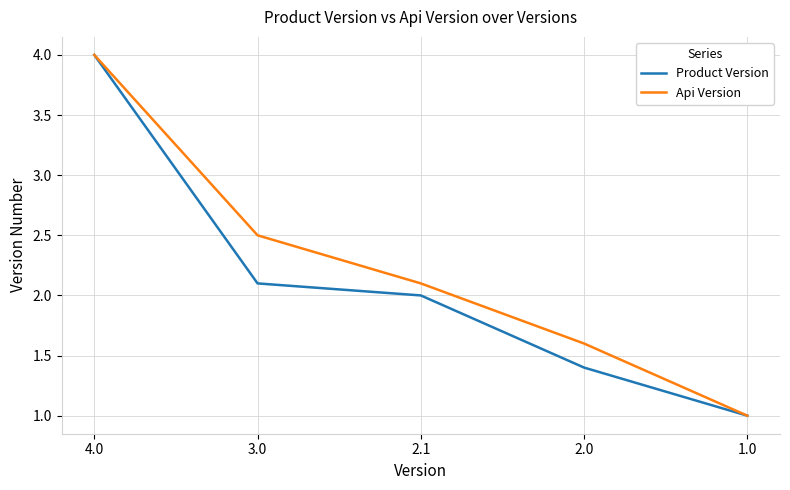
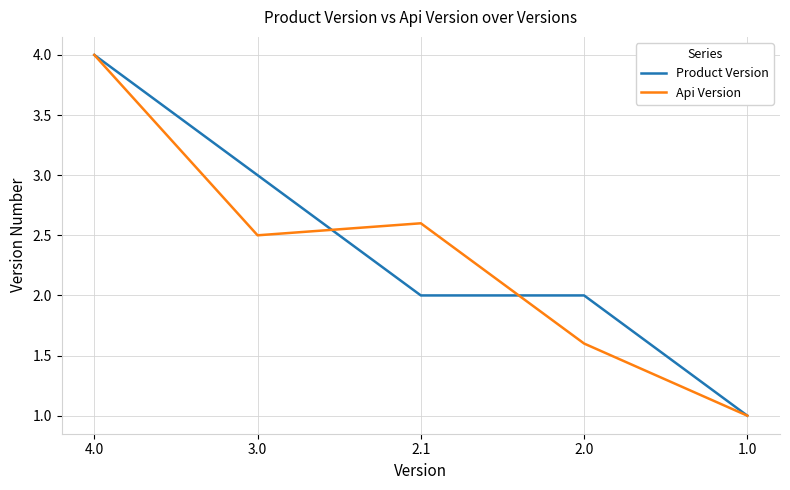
  {
    "Product Version": {
-     "3.0": 2.1,
+     "3.0": 3.0,
      "2.1": 2.0,
-     "2.0": 1.4
+     "2.0": 2.0
    },
    "Api Version": {
      "3.0": 2.5,
-     "2.1": 2.1,
+     "2.1": 2.6,
      "2.0": 1.6
    }
  }
